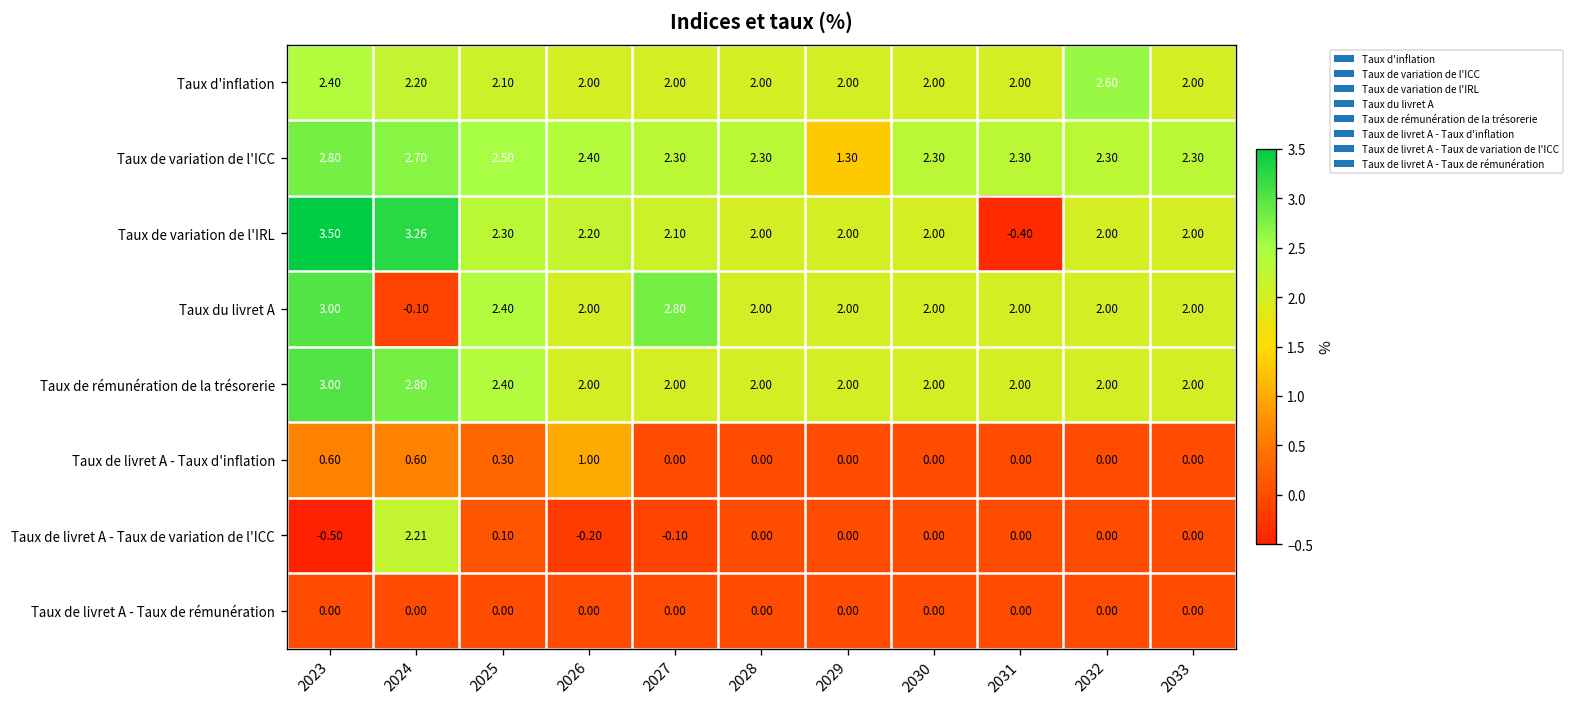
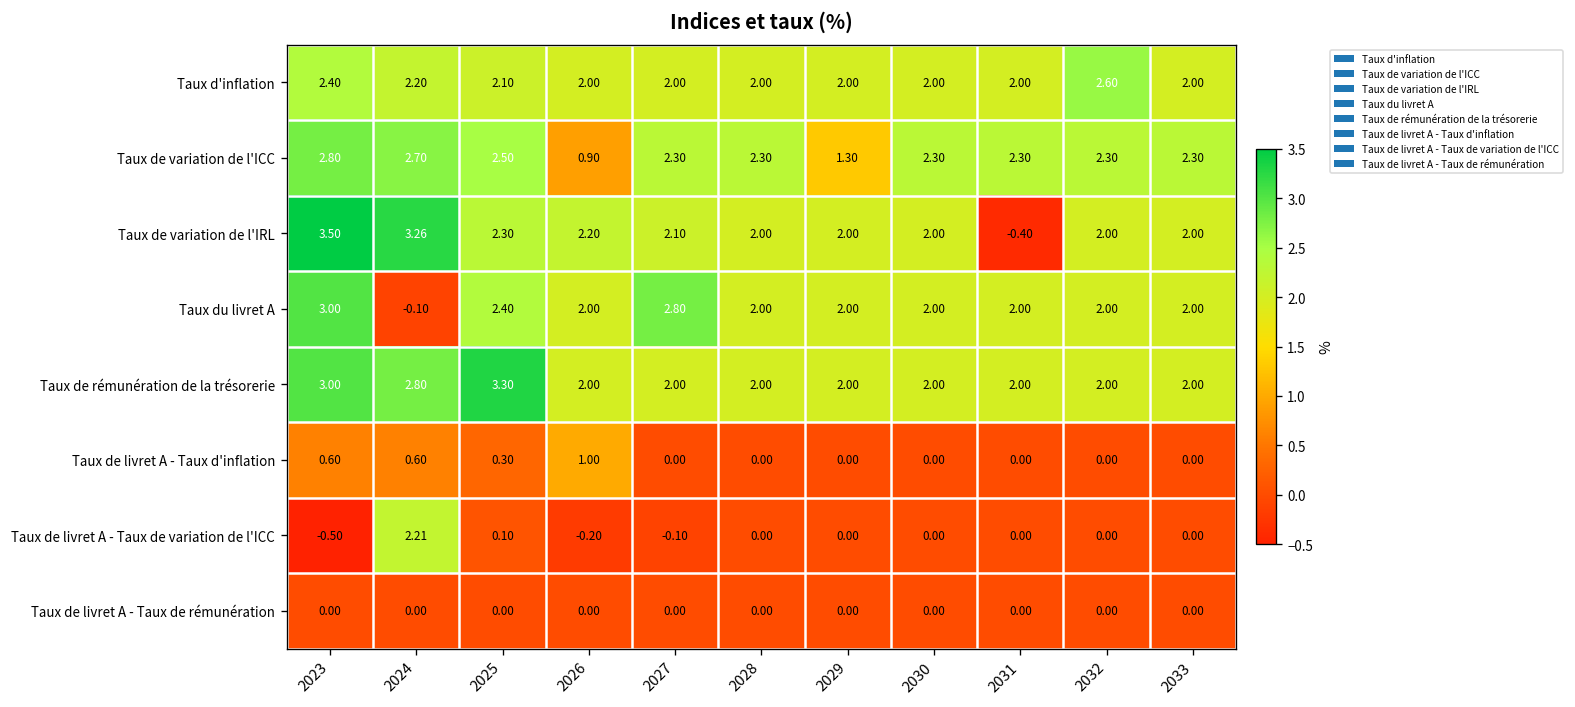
  {
    "Taux d'inflation": {
      "2023": 2.40,
      "2024": 2.20,
      "2025": 2.10,
      "2026": 2.00,
      "2027": 2.00,
      "2028": 2.00,
      "2029": 2.00,
      "2030": 2.00,
      "2031": 2.00,
      "2032": 2.60,
      "2033": 2.00
    },
    "Taux de variation de l'ICC": {
      "2023": 2.80,
      "2024": 2.70,
      "2025": 2.50,
-     "2026": 2.40,
+     "2026": 0.90,
      "2027": 2.30,
      "2028": 2.30,
      "2029": 1.30,
      "2030": 2.30,
      "2031": 2.30,
      "2032": 2.30,
      "2033": 2.30
    },
    "Taux de variation de l'IRL": {
      "2023": 3.50,
      "2024": 3.26,
      "2025": 2.30,
      "2026": 2.20,
      "2027": 2.10,
      "2028": 2.00,
      "2029": 2.00,
      "2030": 2.00,
      "2031": -0.40,
      "2032": 2.00,
      "2033": 2.00
    },
    "Taux du livret A": {
      "2023": 3.00,
      "2024": -0.10,
      "2025": 2.40,
      "2026": 2.00,
      "2027": 2.80,
      "2028": 2.00,
      "2029": 2.00,
      "2030": 2.00,
      "2031": 2.00,
      "2032": 2.00,
      "2033": 2.00
    },
    "Taux de rémunération de la trésorerie": {
      "2023": 3.00,
      "2024": 2.80,
-     "2025": 2.40,
+     "2025": 3.30,
      "2026": 2.00,
      "2027": 2.00,
      "2028": 2.00,
      "2029": 2.00,
      "2030": 2.00,
      "2031": 2.00,
      "2032": 2.00,
      "2033": 2.00
    },
    "Taux de livret A - Taux d'inflation": {
      "2023": 0.60,
      "2024": 0.60,
      "2025": 0.30,
      "2026": 1.00,
      "2027": 0.00,
      "2028": 0.00,
      "2029": 0.00,
      "2030": 0.00,
      "2031": 0.00,
      "2032": 0.00,
      "2033": 0.00
    },
    "Taux de livret A - Taux de variation de l'ICC": {
      "2023": -0.50,
      "2024": 2.21,
      "2025": 0.10,
      "2026": -0.20,
      "2027": -0.10,
      "2028": 0.00,
      "2029": 0.00,
      "2030": 0.00,
      "2031": 0.00,
      "2032": 0.00,
      "2033": 0.00
    },
    "Taux de livret A - Taux de rémunération": {
      "2023": 0.00,
      "2024": 0.00,
      "2025": 0.00,
      "2026": 0.00,
      "2027": 0.00,
      "2028": 0.00,
      "2029": 0.00,
      "2030": 0.00,
      "2031": 0.00,
      "2032": 0.00,
      "2033": 0.00
    }
  }
